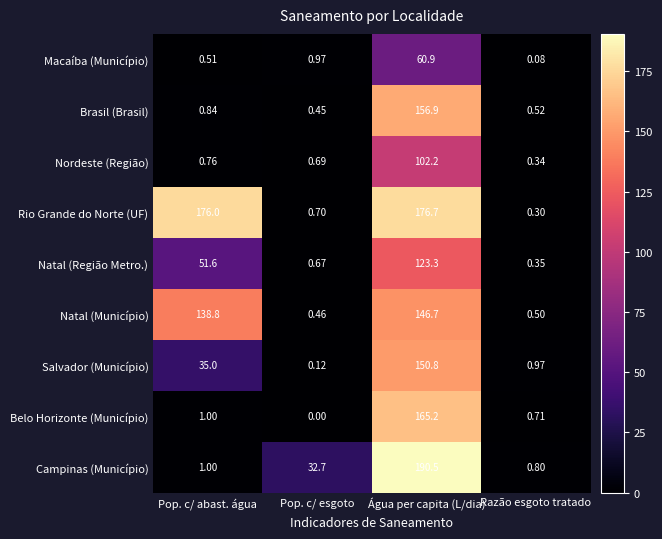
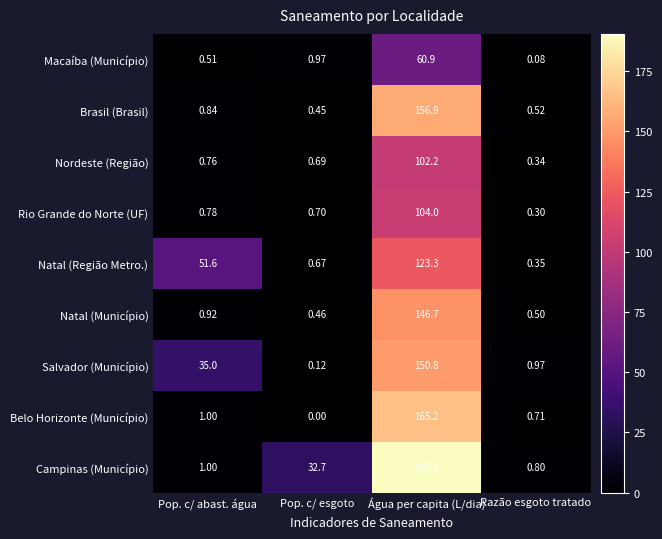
  {
    "Macaíba (Município)": {
      "Pop. c/ abast. água": 0.51,
      "Pop. c/ esgoto": 0.97,
      "Água per capita (L/dia)": 60.9,
      "Razão esgoto tratado": 0.08
    },
    "Brasil (Brasil)": {
      "Pop. c/ abast. água": 0.84,
      "Pop. c/ esgoto": 0.45,
      "Água per capita (L/dia)": 156.9,
      "Razão esgoto tratado": 0.52
    },
    "Nordeste (Região)": {
      "Pop. c/ abast. água": 0.76,
      "Pop. c/ esgoto": 0.69,
      "Água per capita (L/dia)": 102.2,
      "Razão esgoto tratado": 0.34
    },
    "Rio Grande do Norte (UF)": {
-     "Pop. c/ abast. água": 176.0,
+     "Pop. c/ abast. água": 0.78,
      "Pop. c/ esgoto": 0.70,
-     "Água per capita (L/dia)": 176.7,
+     "Água per capita (L/dia)": 104.0,
      "Razão esgoto tratado": 0.30
    },
    "Natal (Região Metro.)": {
      "Pop. c/ abast. água": 51.6,
      "Pop. c/ esgoto": 0.67,
      "Água per capita (L/dia)": 123.3,
      "Razão esgoto tratado": 0.35
    },
    "Natal (Município)": {
-     "Pop. c/ abast. água": 138.8,
+     "Pop. c/ abast. água": 0.92,
      "Pop. c/ esgoto": 0.46,
      "Água per capita (L/dia)": 146.7,
      "Razão esgoto tratado": 0.50
    },
    "Salvador (Município)": {
      "Pop. c/ abast. água": 35.0,
      "Pop. c/ esgoto": 0.12,
      "Água per capita (L/dia)": 150.8,
      "Razão esgoto tratado": 0.97
    },
    "Belo Horizonte (Município)": {
      "Pop. c/ abast. água": 1.00,
      "Pop. c/ esgoto": 0.00,
      "Água per capita (L/dia)": 165.2,
      "Razão esgoto tratado": 0.71
    },
    "Campinas (Município)": {
      "Pop. c/ abast. água": 1.00,
      "Pop. c/ esgoto": 32.7,
      "Água per capita (L/dia)": 190.5,
      "Razão esgoto tratado": 0.80
    }
  }
